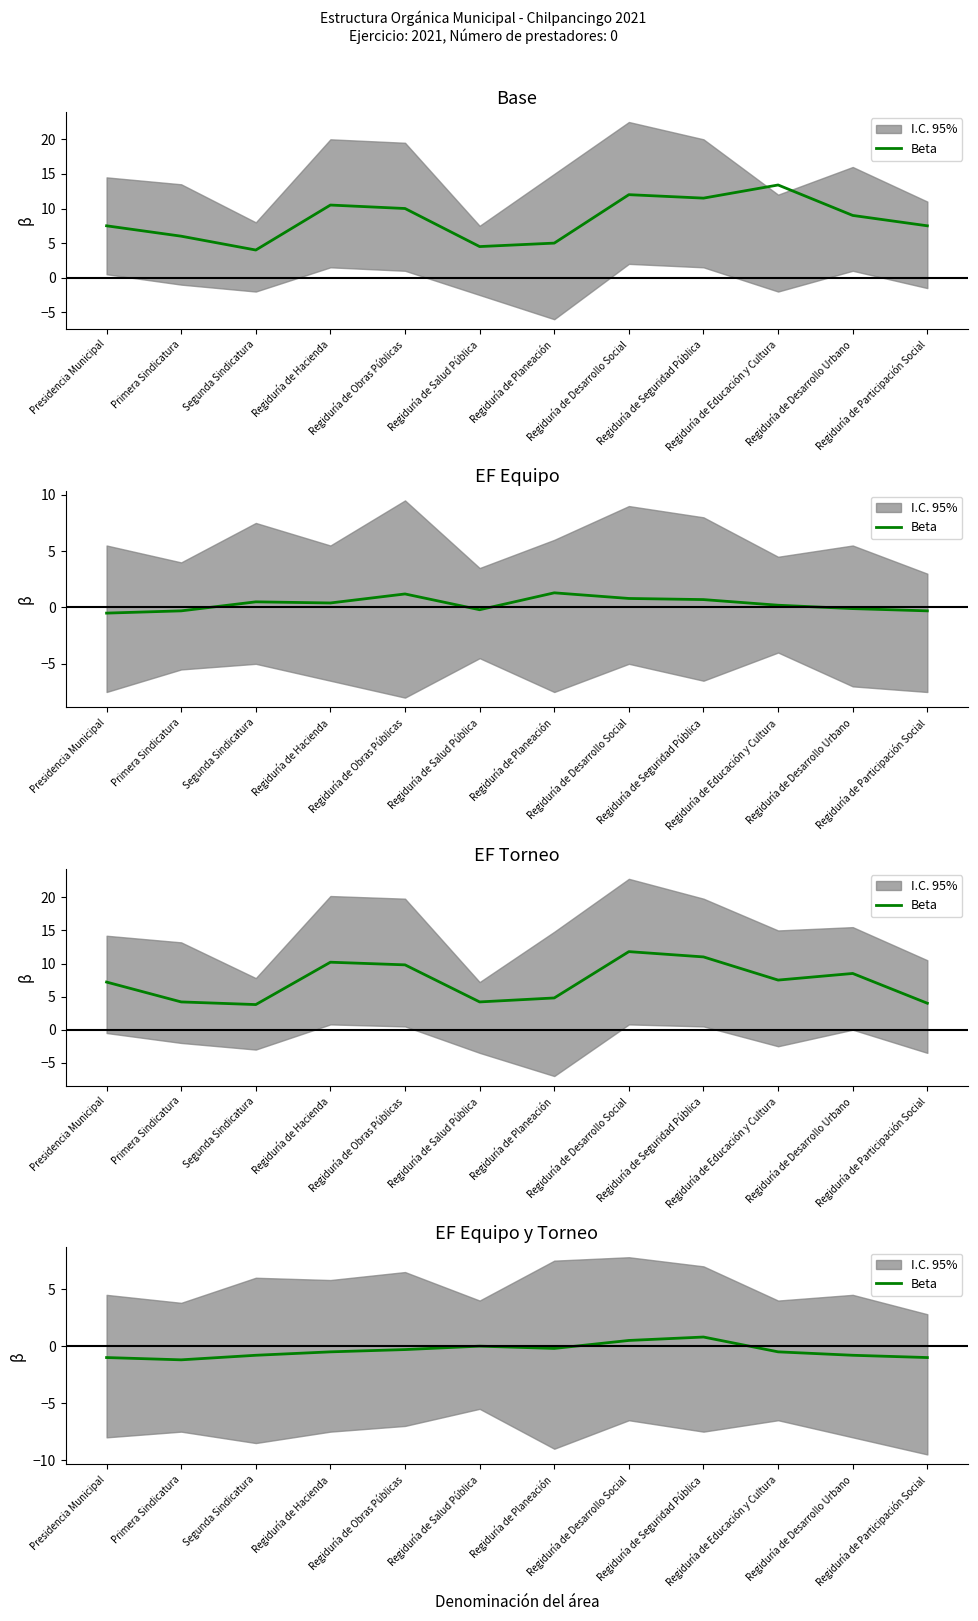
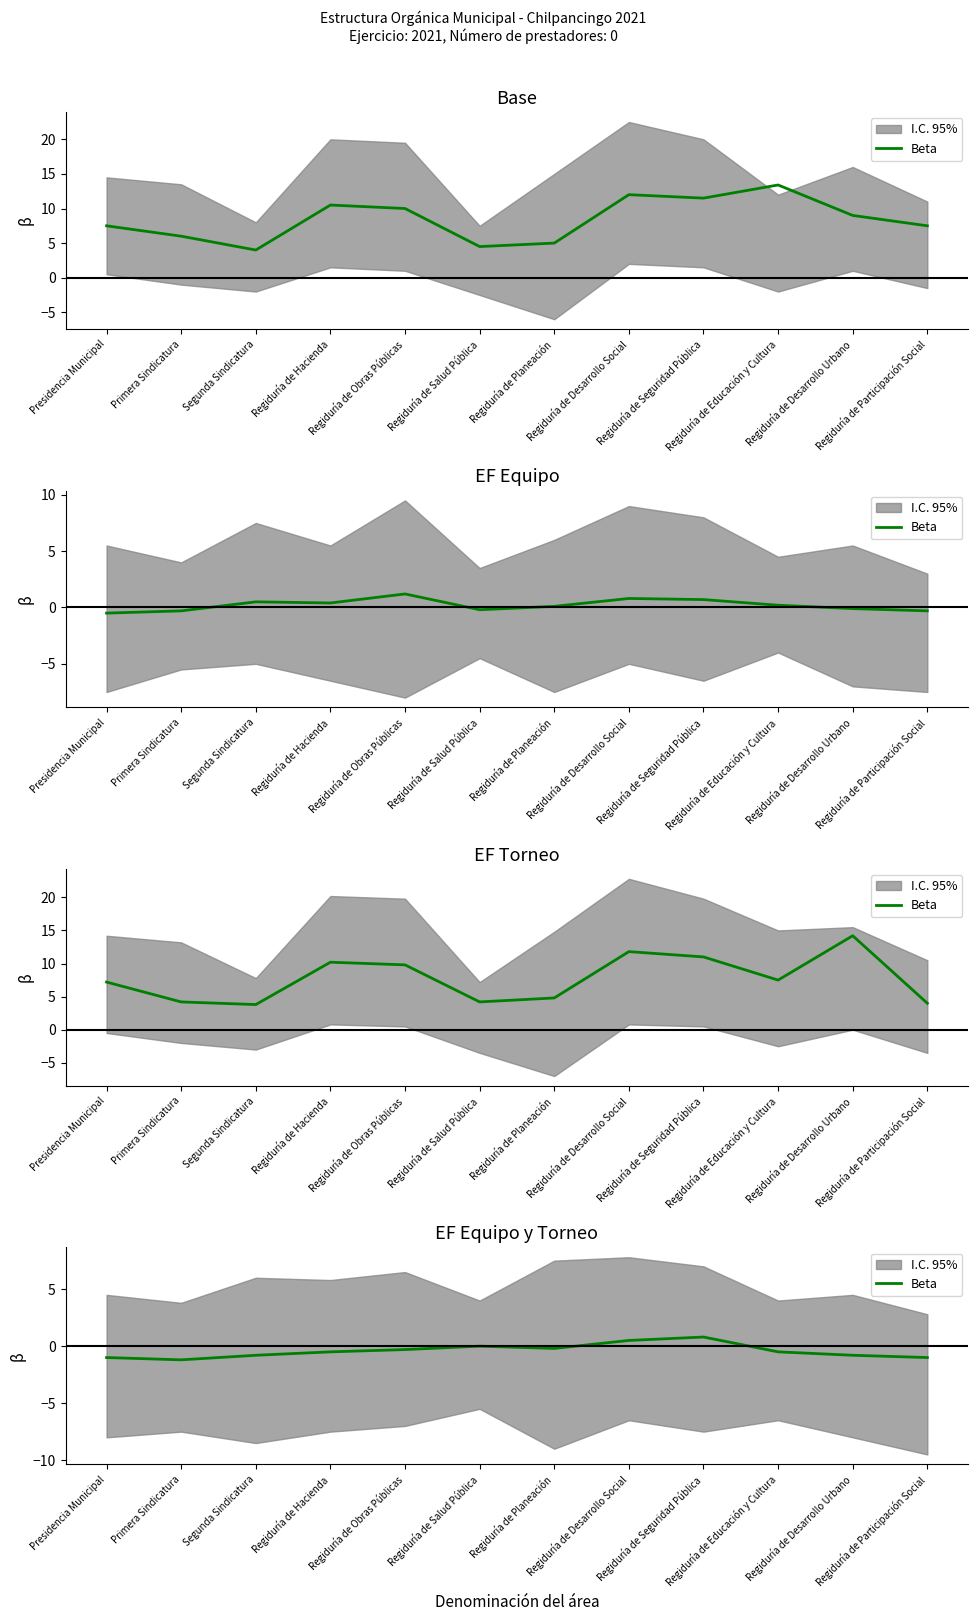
  {
    "Base": {
      "Beta": {
        "Presidencia Municipal": 8,
        "Primera Sindicatura": 6,
        "Segunda Sindicatura": 4,
        "Regiduría de Hacienda": 11,
        "Regiduría de Obras Públicas": 10,
        "Regiduría de Salud Pública": 5,
        "Regiduría de Planeación": 5,
        "Regiduría de Desarrollo Social": 12,
        "Regiduría de Seguridad Pública": 12,
        "Regiduría de Educación y Cultura": 13,
        "Regiduría de Desarrollo Urbano": 9,
        "Regiduría de Participación Social": 8
      }
    },
    "EF Equipo": {
      "Beta": {
        "Presidencia Municipal": -0.5,
        "Primera Sindicatura": -0.3,
        "Segunda Sindicatura": 0.5,
        "Regiduría de Hacienda": 0.4,
        "Regiduría de Obras Públicas": 1.2,
        "Regiduría de Salud Pública": -0.2,
-       "Regiduría de Planeación": 1.3,
+       "Regiduría de Planeación": 0.1,
        "Regiduría de Desarrollo Social": 0.8,
        "Regiduría de Seguridad Pública": 0.7,
        "Regiduría de Educación y Cultura": 0.2,
        "Regiduría de Desarrollo Urbano": -0.1,
        "Regiduría de Participación Social": -0.3
      }
    },
    "EF Torneo": {
      "Beta": {
        "Presidencia Municipal": 7,
        "Primera Sindicatura": 4,
        "Segunda Sindicatura": 4,
        "Regiduría de Hacienda": 10,
        "Regiduría de Obras Públicas": 10,
        "Regiduría de Salud Pública": 4,
        "Regiduría de Planeación": 5,
        "Regiduría de Desarrollo Social": 12,
        "Regiduría de Seguridad Pública": 11,
        "Regiduría de Educación y Cultura": 8,
-       "Regiduría de Desarrollo Urbano": 9,
+       "Regiduría de Desarrollo Urbano": 14,
        "Regiduría de Participación Social": 4
      }
    },
    "EF Equipo y Torneo": {
      "Beta": {
        "Presidencia Municipal": -1.0,
        "Primera Sindicatura": -1.2,
        "Segunda Sindicatura": -0.8,
        "Regiduría de Hacienda": -0.5,
        "Regiduría de Obras Públicas": -0.3,
        "Regiduría de Salud Pública": 0.0,
        "Regiduría de Planeación": -0.2,
        "Regiduría de Desarrollo Social": 0.5,
        "Regiduría de Seguridad Pública": 0.8,
        "Regiduría de Educación y Cultura": -0.5,
        "Regiduría de Desarrollo Urbano": -0.8,
        "Regiduría de Participación Social": -1.0
      }
    }
  }
